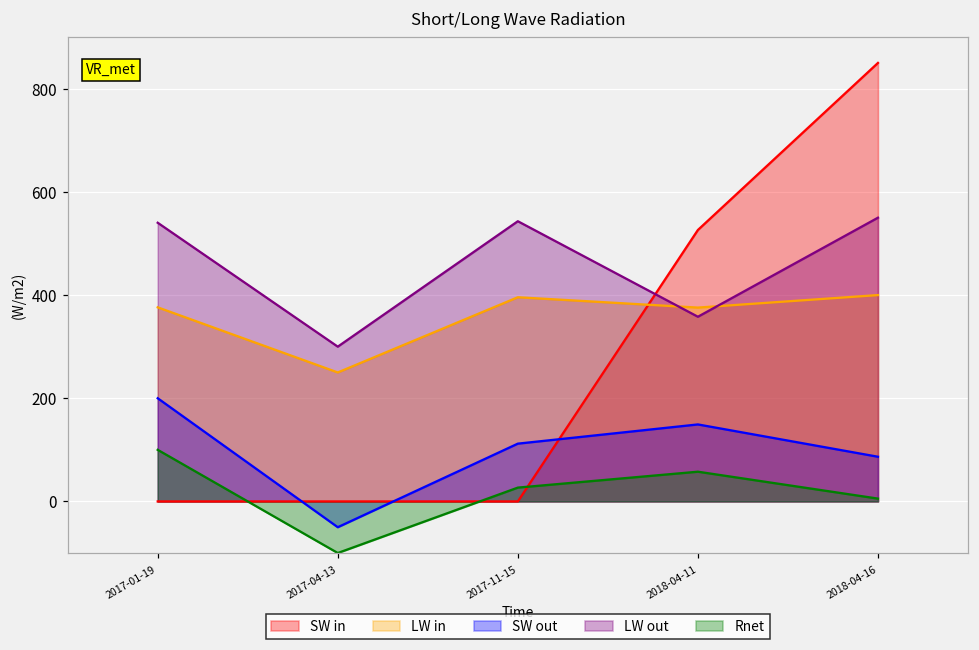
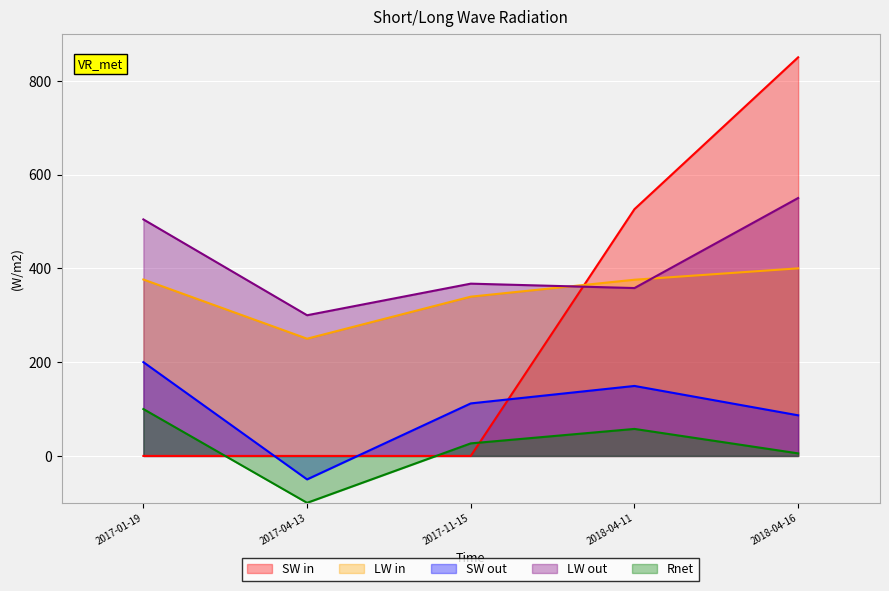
  {
    "SW in": {
      "2017-01-19": 0,
      "2017-11-15": 0,
      "2018-04-11": 530,
      "2018-04-16": 850
    },
    "LW in": {
      "2017-01-19": 380,
      "2017-04-13": 250,
-     "2017-11-15": 400,
+     "2017-11-15": 340,
      "2018-04-11": 380,
      "2018-04-16": 400
    },
    "LW out": {
-     "2017-01-19": 540,
+     "2017-01-19": 500,
      "2017-04-13": 300,
-     "2017-11-15": 540,
+     "2017-11-15": 370,
      "2018-04-11": 360,
      "2018-04-16": 550
    }
  }
